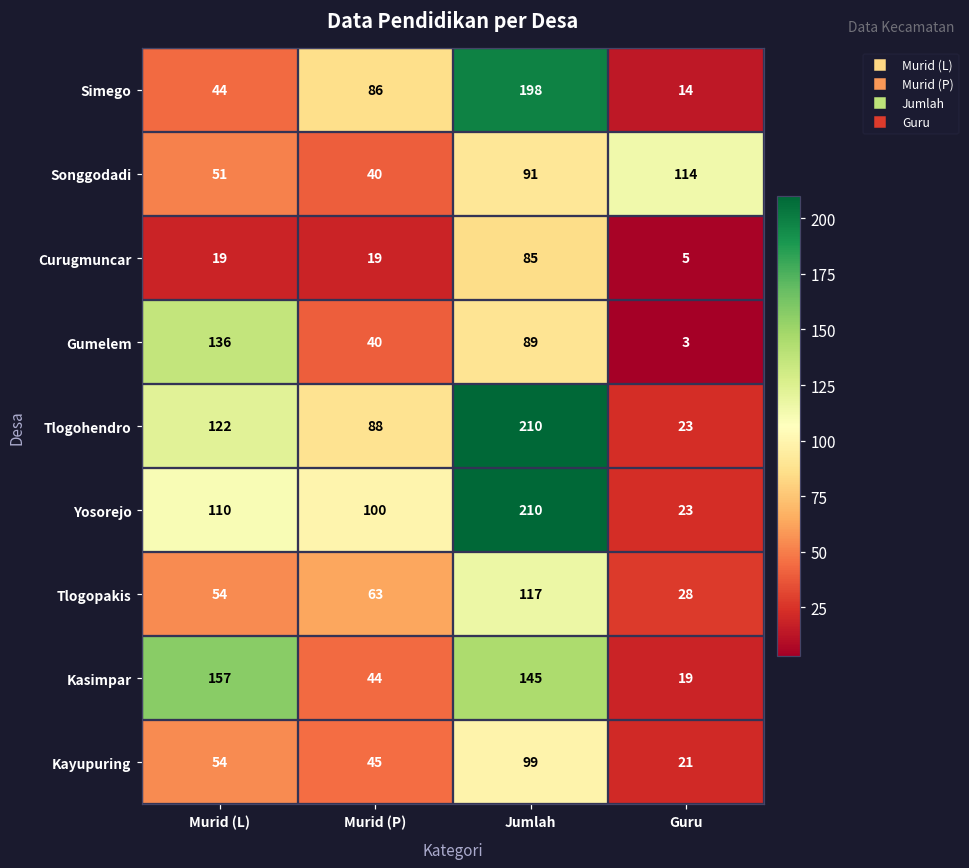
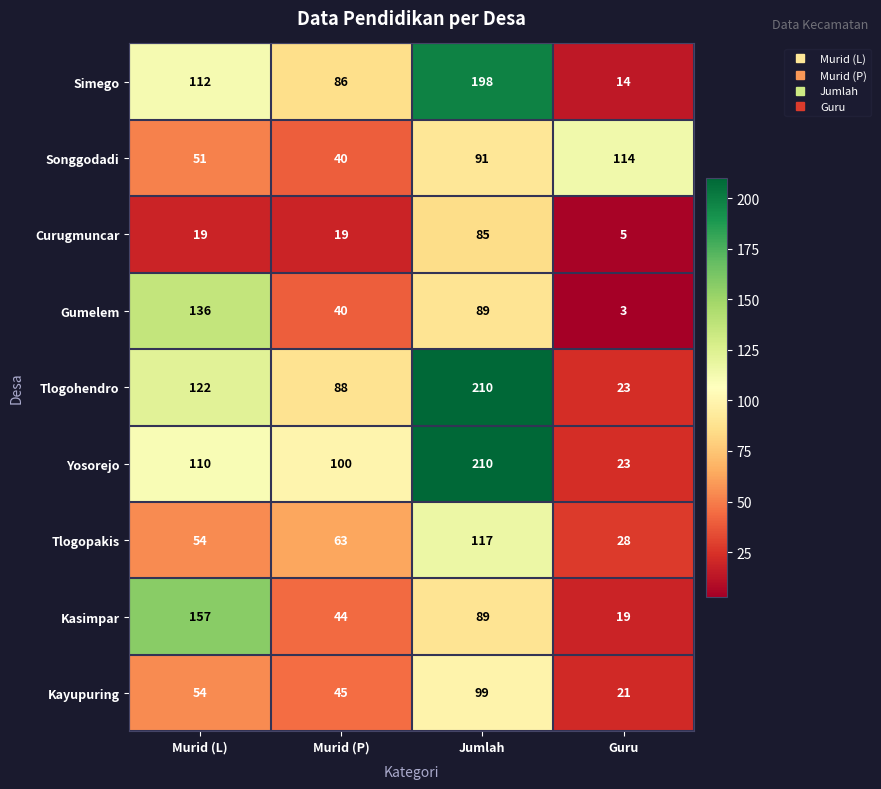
  {
    "Simego": {
-     "Murid (L)": 44,
+     "Murid (L)": 112,
      "Murid (P)": 86,
      "Jumlah": 198,
      "Guru": 14
    },
    "Songgodadi": {
      "Murid (L)": 51,
      "Murid (P)": 40,
      "Jumlah": 91,
      "Guru": 114
    },
    "Curugmuncar": {
      "Murid (L)": 19,
      "Murid (P)": 19,
      "Jumlah": 85,
      "Guru": 5
    },
    "Gumelem": {
      "Murid (L)": 136,
      "Murid (P)": 40,
      "Jumlah": 89,
      "Guru": 3
    },
    "Tlogohendro": {
      "Murid (L)": 122,
      "Murid (P)": 88,
      "Jumlah": 210,
      "Guru": 23
    },
    "Yosorejo": {
      "Murid (L)": 110,
      "Murid (P)": 100,
      "Jumlah": 210,
      "Guru": 23
    },
    "Tlogopakis": {
      "Murid (L)": 54,
      "Murid (P)": 63,
      "Jumlah": 117,
      "Guru": 28
    },
    "Kasimpar": {
      "Murid (L)": 157,
      "Murid (P)": 44,
-     "Jumlah": 145,
+     "Jumlah": 89,
      "Guru": 19
    },
    "Kayupuring": {
      "Murid (L)": 54,
      "Murid (P)": 45,
      "Jumlah": 99,
      "Guru": 21
    }
  }
